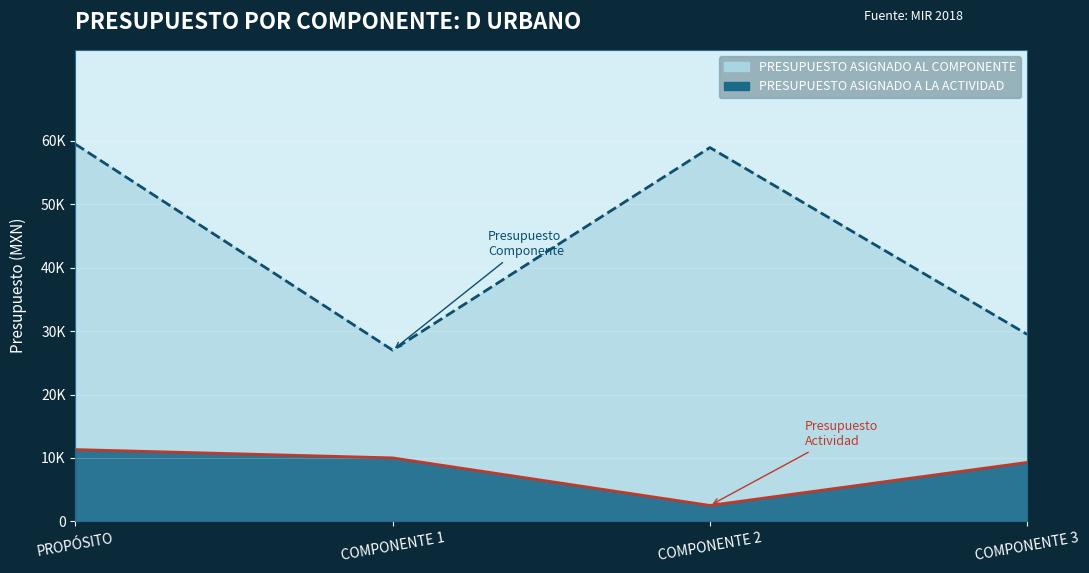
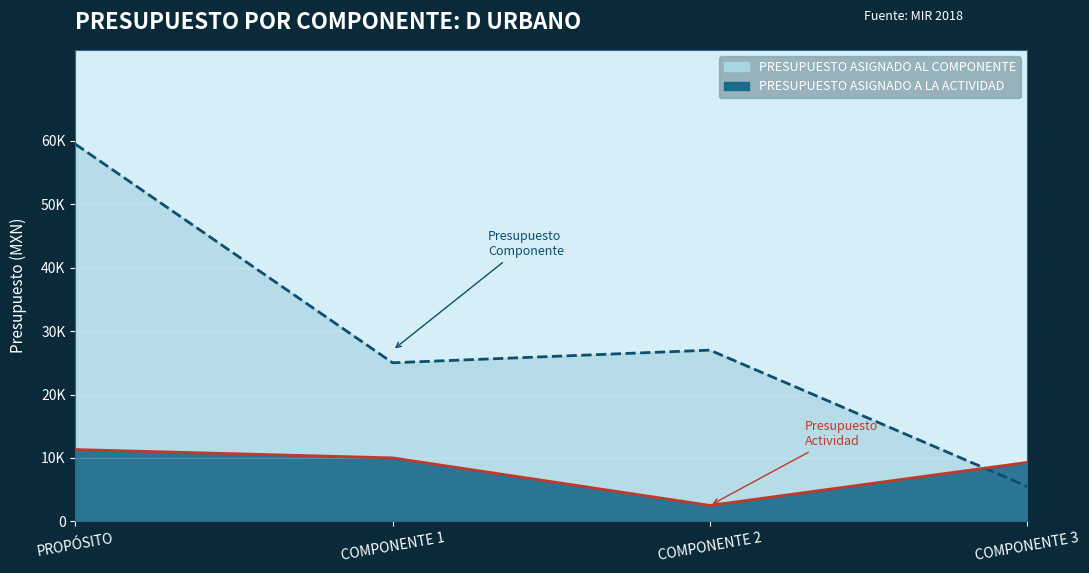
  {
    "PRESUPUESTO ASIGNADO AL COMPONENTE": {
      "PROPÓSITO": 60000,
-     "COMPONENTE 1": 27000,
-     "COMPONENTE 2": 59000,
-     "COMPONENTE 3": 29000
+     "COMPONENTE 1": 25000,
+     "COMPONENTE 2": 27000,
+     "COMPONENTE 3": 6000
    },
    "PRESUPUESTO ASIGNADO A LA ACTIVIDAD": {
      "PROPÓSITO": 11000,
      "COMPONENTE 1": 10000,
      "COMPONENTE 2": 3000,
      "COMPONENTE 3": 9000
    }
  }
